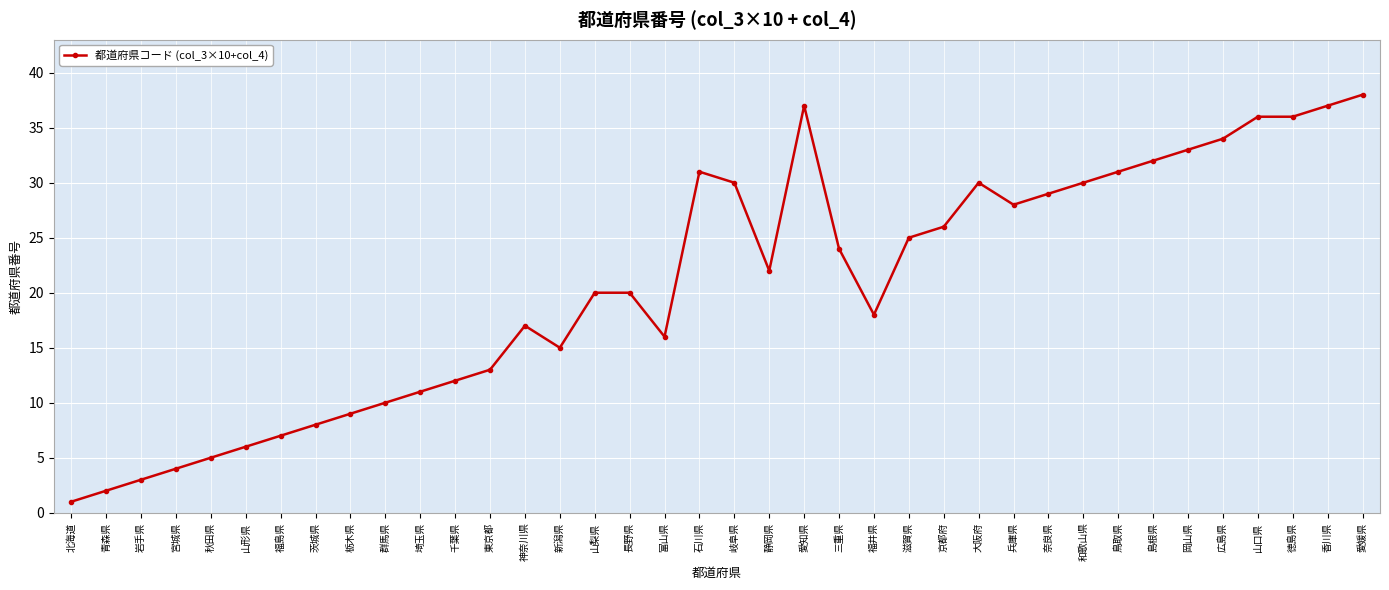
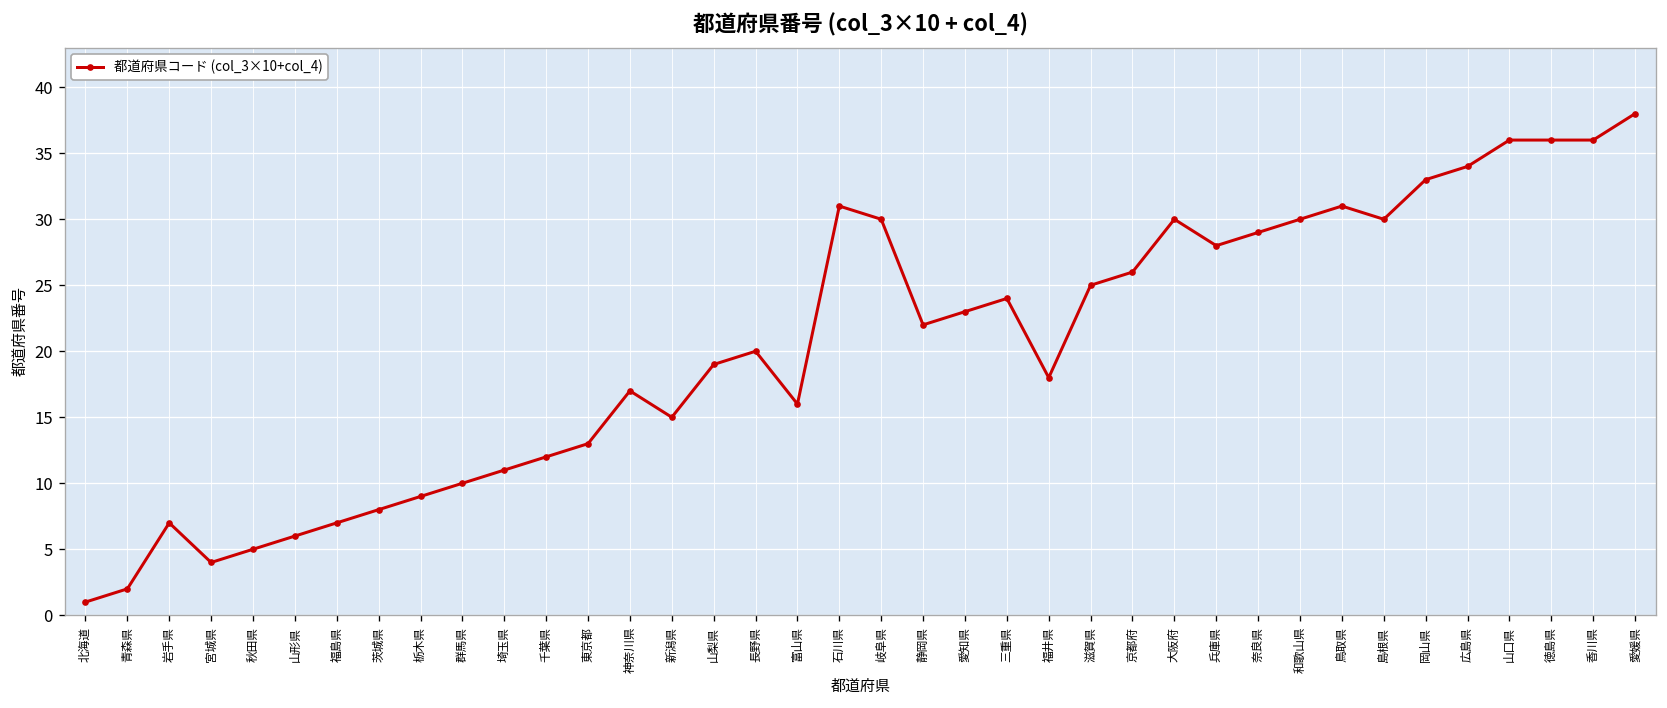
  {
    "北海道": 1,
    "青森県": 2,
-   "岩手県": 3,
+   "岩手県": 7,
    "宮城県": 4,
    "秋田県": 5,
    "山形県": 6,
    "福島県": 7,
    "茨城県": 8,
    "栃木県": 9,
    "群馬県": 10,
    "埼玉県": 11,
    "千葉県": 12,
    "東京都": 13,
    "神奈川県": 17,
    "新潟県": 15,
-   "山梨県": 20,
+   "山梨県": 19,
    "長野県": 20,
    "富山県": 16,
    "石川県": 31,
    "岐阜県": 30,
    "静岡県": 22,
-   "愛知県": 37,
+   "愛知県": 23,
    "三重県": 24,
    "福井県": 18,
    "滋賀県": 25,
    "京都府": 26,
    "大阪府": 30,
    "兵庫県": 28,
    "奈良県": 29,
    "和歌山県": 30,
    "鳥取県": 31,
-   "島根県": 32,
+   "島根県": 30,
    "岡山県": 33,
    "広島県": 34,
    "山口県": 36,
    "徳島県": 36,
-   "香川県": 37,
+   "香川県": 36,
    "愛媛県": 38
  }
